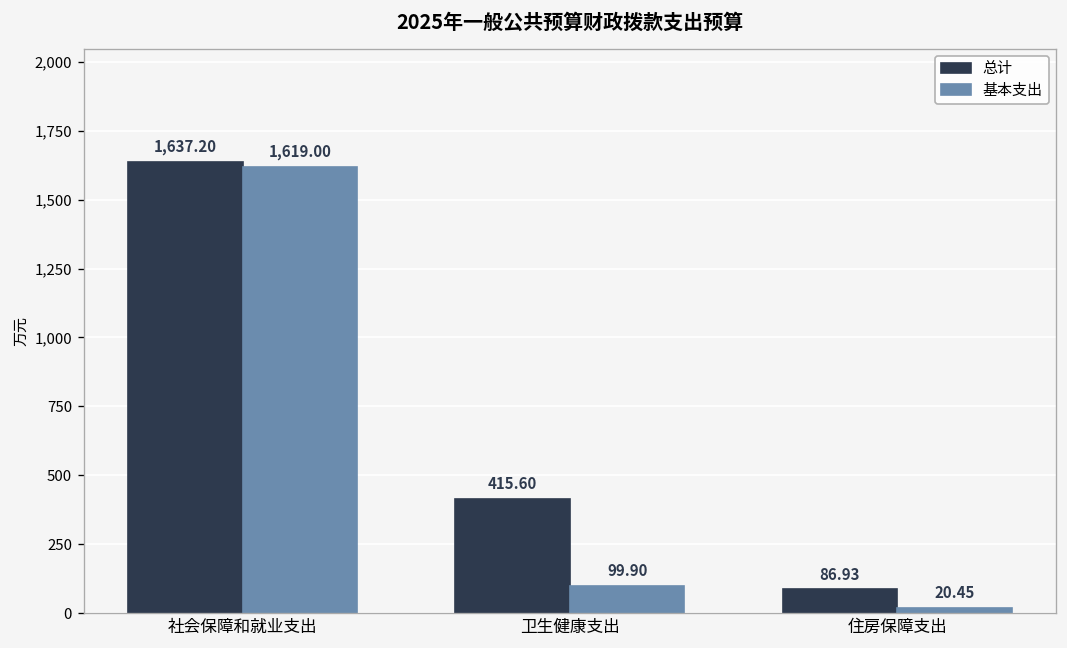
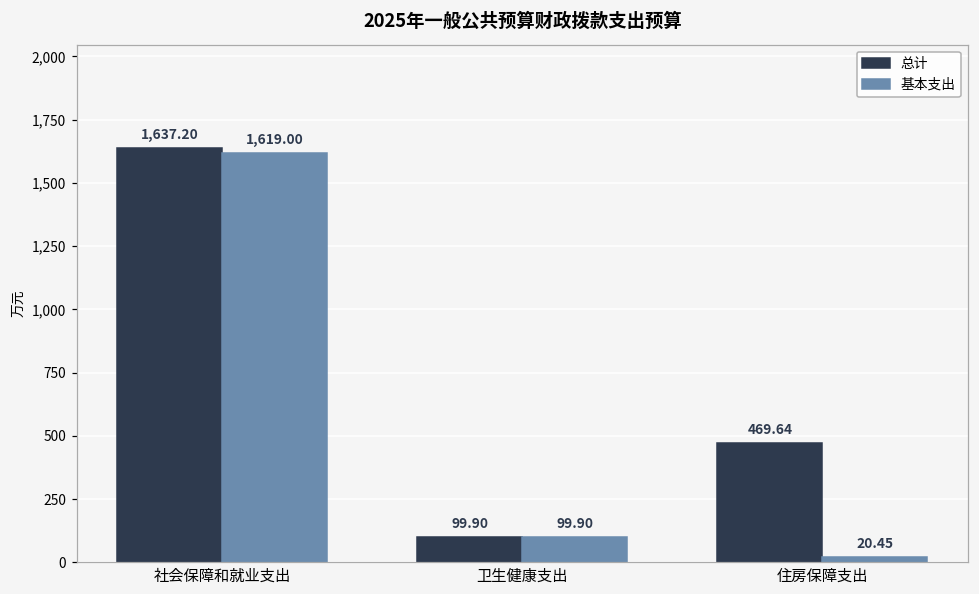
  {
    "总计": {
      "社会保障和就业支出": "1,637.20",
-     "卫生健康支出": "415.60",
-     "住房保障支出": "86.93"
+     "卫生健康支出": "99.90",
+     "住房保障支出": "469.64"
    },
    "基本支出": {
      "社会保障和就业支出": "1,619.00",
      "卫生健康支出": "99.90",
      "住房保障支出": "20.45"
    }
  }
